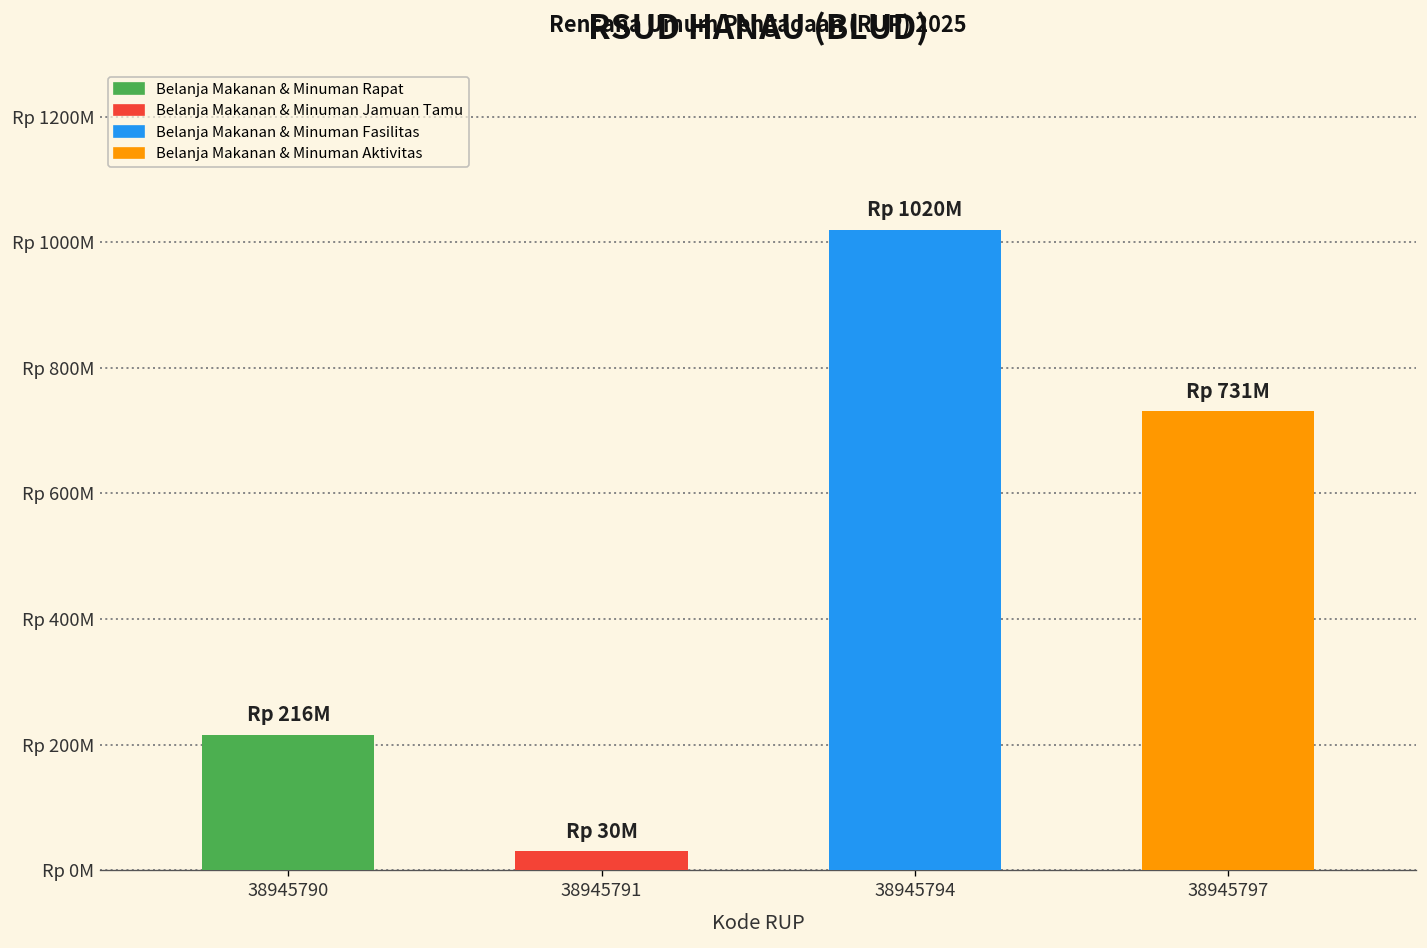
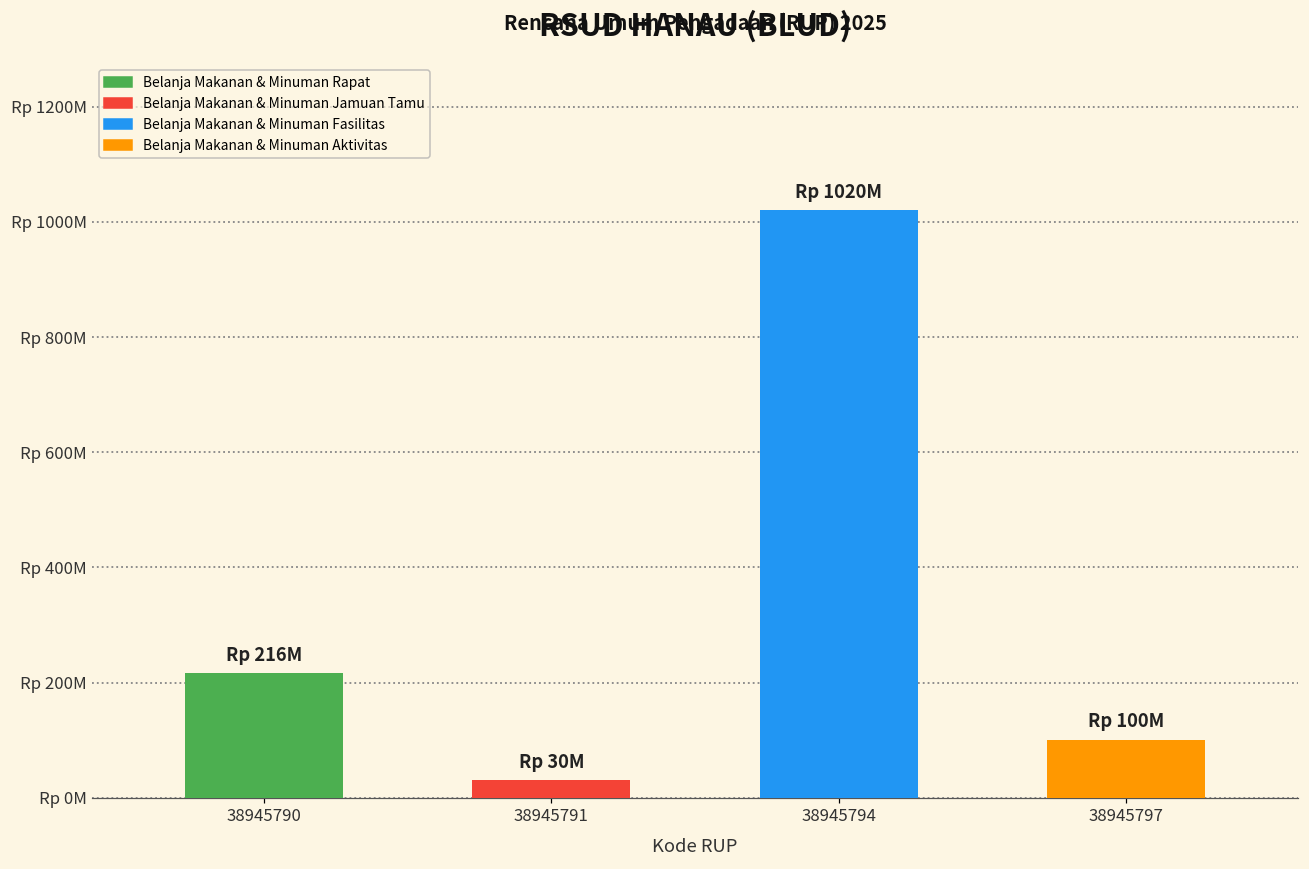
  {
    "38945790": "216M",
    "38945791": "30M",
    "38945794": "1020M",
-   "38945797": "731M"
+   "38945797": "100M"
  }
